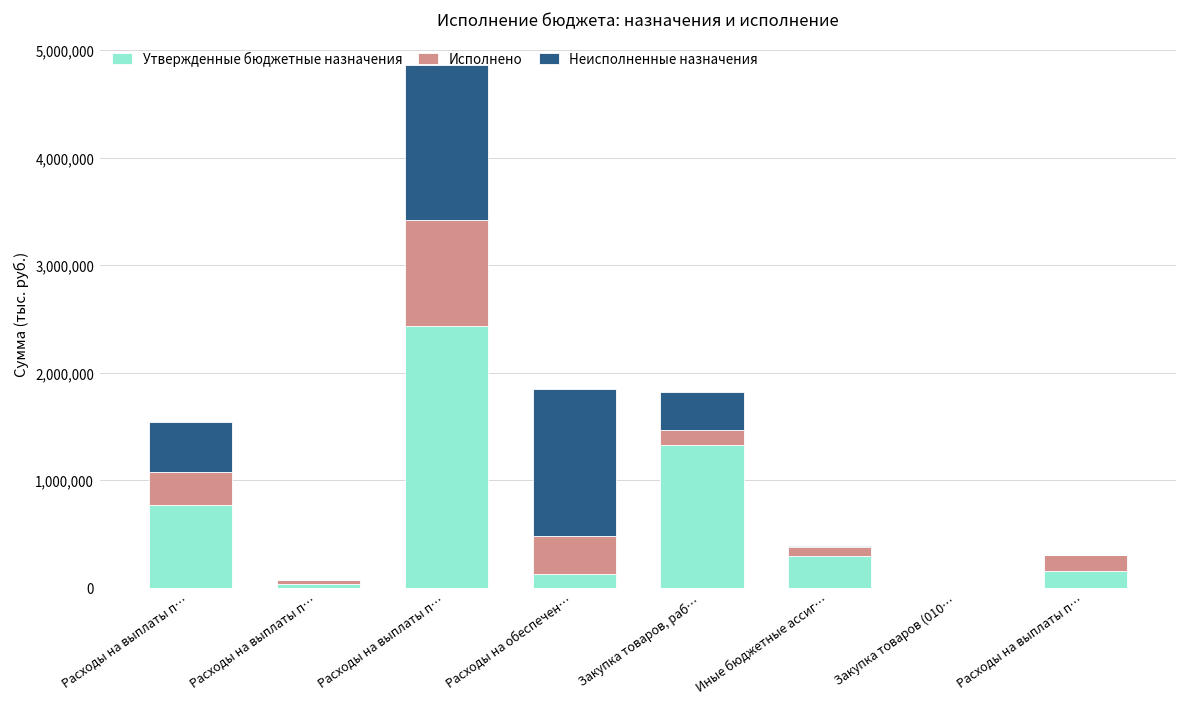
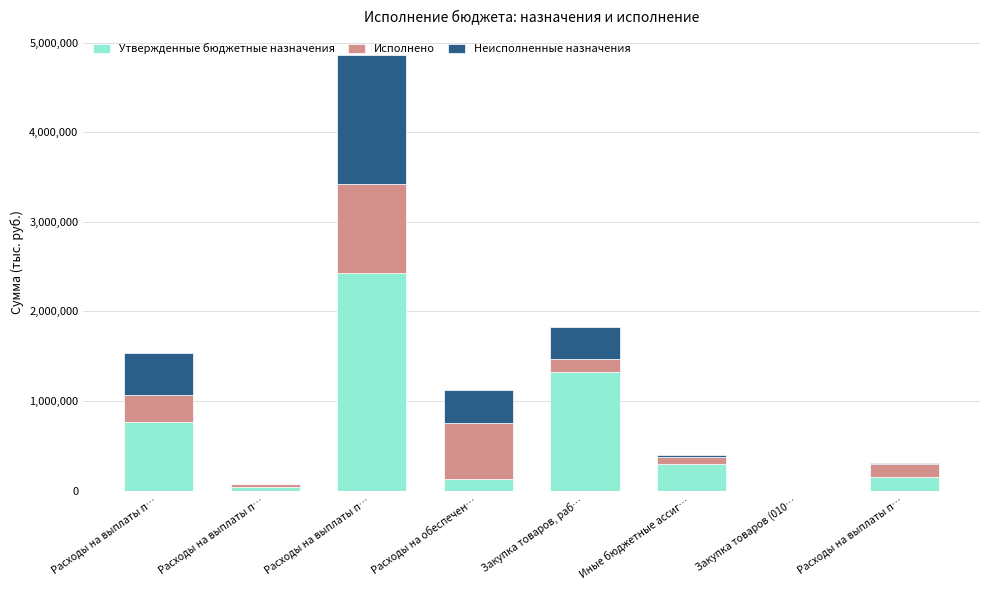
  {
    "Утвержденные бюджетные назначения": {
      "Расходы на обеспечен…": "100,000",
      "Закупка товаров, раб…": "1,300,000",
      "Иные бюджетные ассиг…": "300,000"
    },
    "Исполнено": {
-     "Расходы на обеспечен…": "400,000",
+     "Расходы на обеспечен…": "600,000",
      "Закупка товаров, раб…": "100,000",
      "Иные бюджетные ассиг…": "100,000",
      "Закупка товаров (010…": "0"
    },
    "Неисполненные назначения": {
-     "Расходы на обеспечен…": "1,400,000",
+     "Расходы на обеспечен…": "400,000",
      "Закупка товаров, раб…": "400,000"
    }
  }
